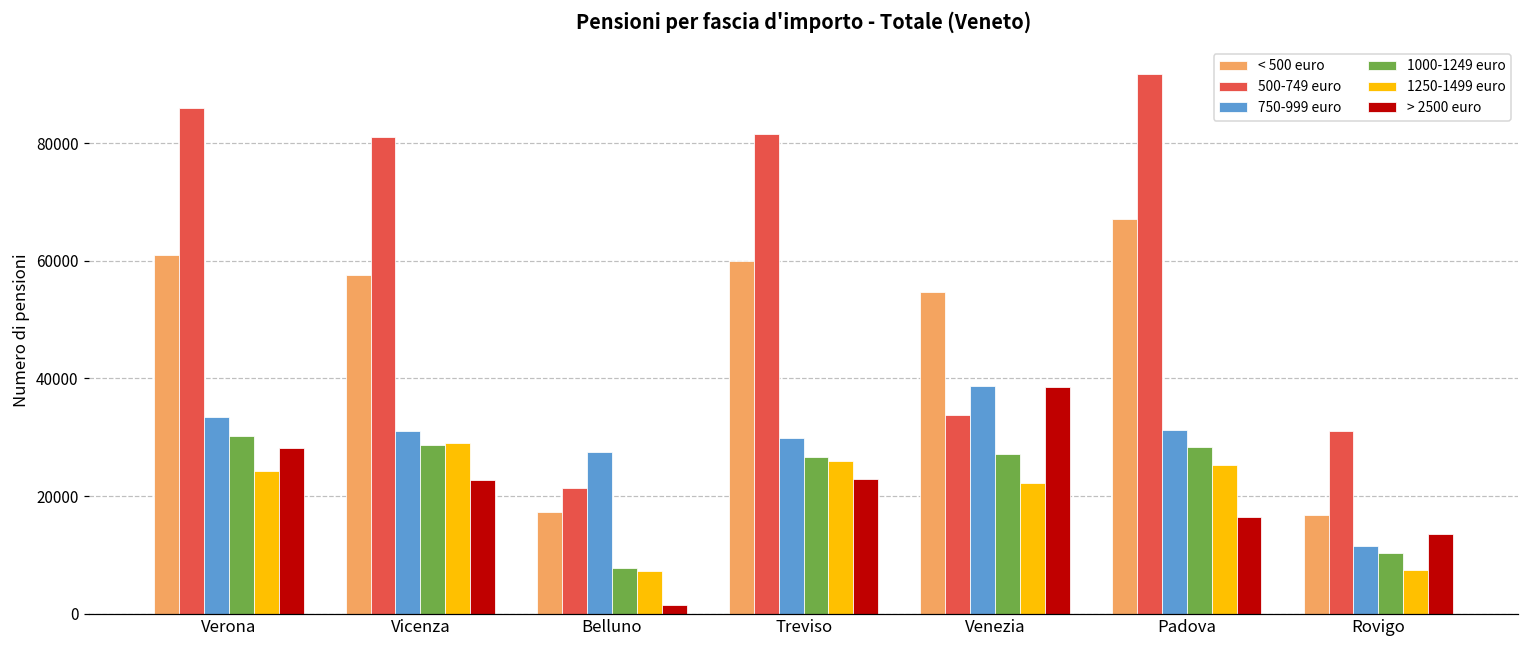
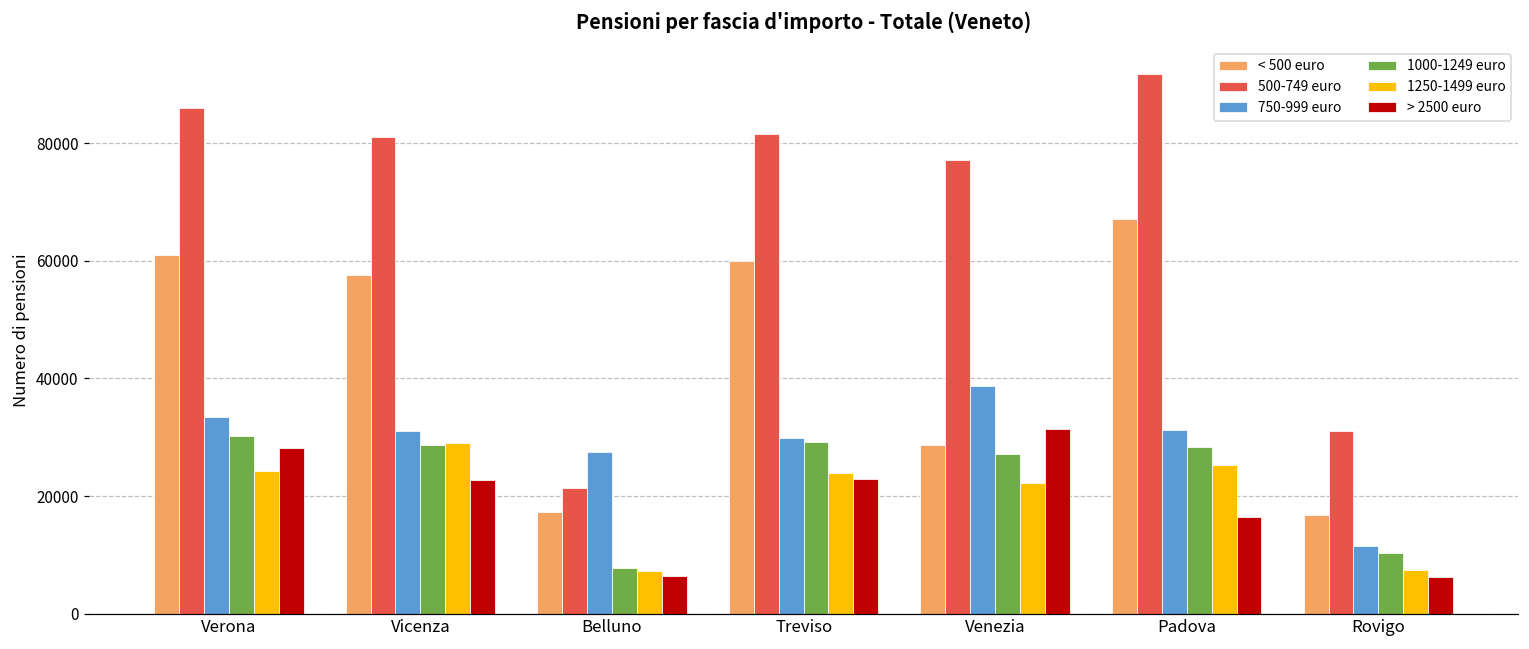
  {
    "< 500 euro": {
      "Verona": 61000,
      "Vicenza": 58000,
      "Belluno": 17000,
      "Treviso": 60000,
-     "Venezia": 55000,
+     "Venezia": 29000,
      "Padova": 67000,
      "Rovigo": 17000
    },
    "500-749 euro": {
      "Verona": 86000,
      "Vicenza": 81000,
      "Belluno": 21000,
      "Treviso": 82000,
-     "Venezia": 34000,
+     "Venezia": 77000,
      "Padova": 92000,
      "Rovigo": 31000
    },
    "750-999 euro": {
      "Verona": 33000,
      "Vicenza": 31000,
      "Belluno": 28000,
      "Treviso": 30000,
      "Venezia": 39000,
      "Padova": 31000,
      "Rovigo": 12000
    },
    "1000-1249 euro": {
      "Verona": 30000,
      "Vicenza": 29000,
      "Belluno": 8000,
-     "Treviso": 27000,
+     "Treviso": 29000,
      "Venezia": 27000,
      "Padova": 28000,
      "Rovigo": 10000
    },
    "1250-1499 euro": {
      "Verona": 24000,
      "Vicenza": 29000,
      "Belluno": 7000,
-     "Treviso": 26000,
+     "Treviso": 24000,
      "Venezia": 22000,
      "Padova": 25000,
      "Rovigo": 7000
    },
    "> 2500 euro": {
      "Verona": 28000,
      "Vicenza": 23000,
-     "Belluno": 2000,
+     "Belluno": 6000,
      "Treviso": 23000,
-     "Venezia": 39000,
+     "Venezia": 31000,
      "Padova": 16000,
-     "Rovigo": 13000
+     "Rovigo": 6000
    }
  }
